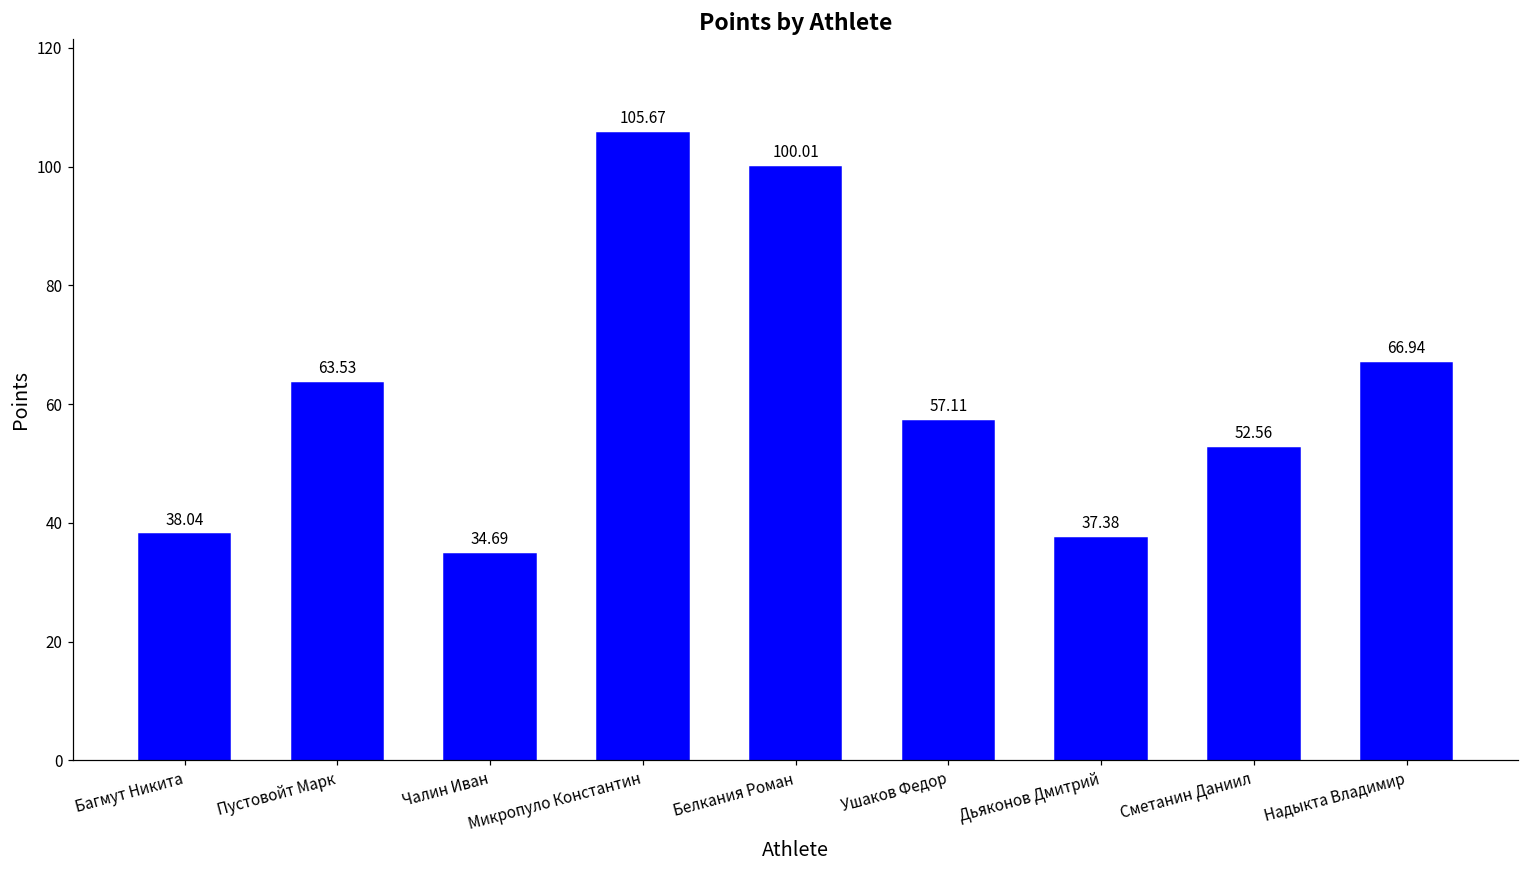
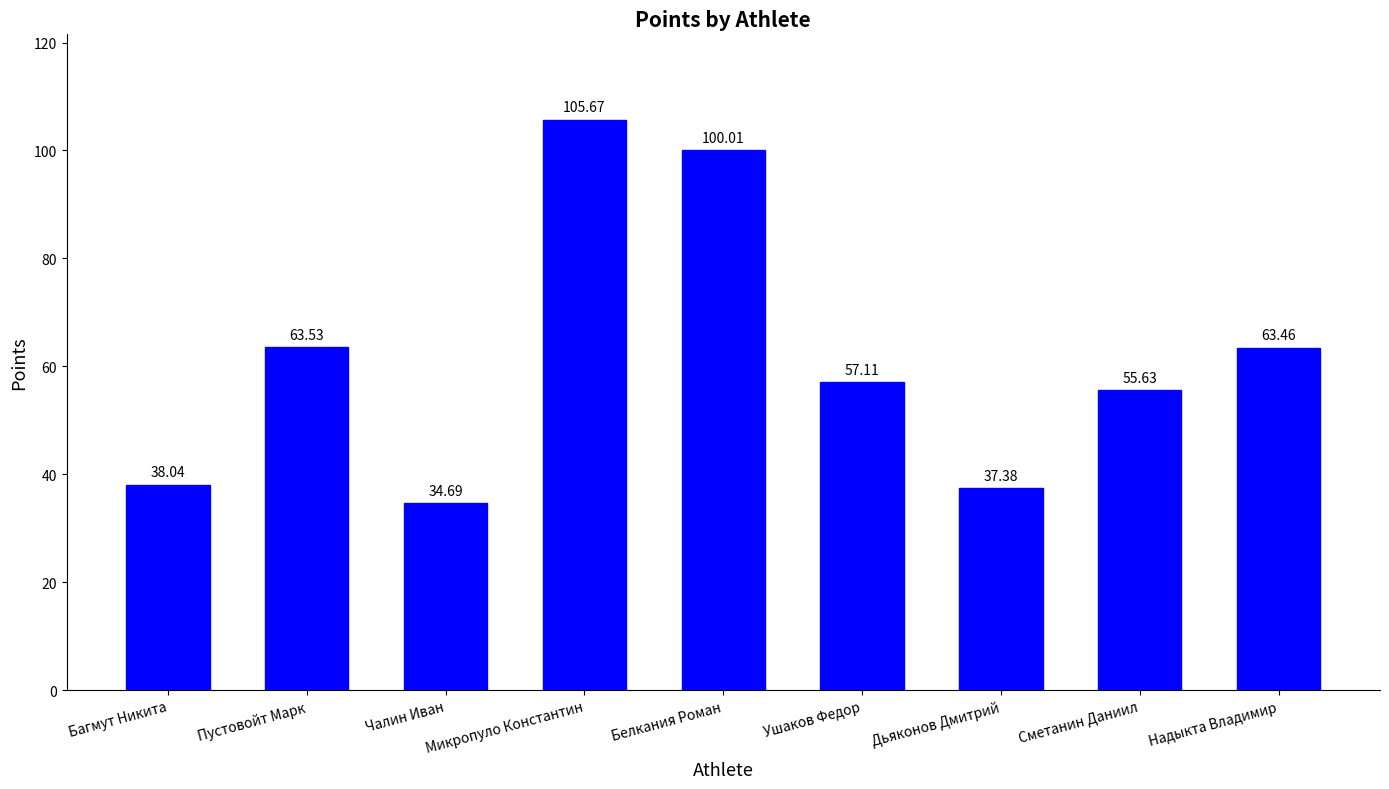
  {
    "Багмут Никита": 38.04,
    "Пустовойт Марк": 63.53,
    "Чалин Иван": 34.69,
    "Микропуло Константин": 105.67,
    "Белкания Роман": 100.01,
    "Ушаков Федор": 57.11,
    "Дьяконов Дмитрий": 37.38,
-   "Сметанин Даниил": 52.56,
-   "Надыкта Владимир": 66.94
+   "Сметанин Даниил": 55.63,
+   "Надыкта Владимир": 63.46
  }
